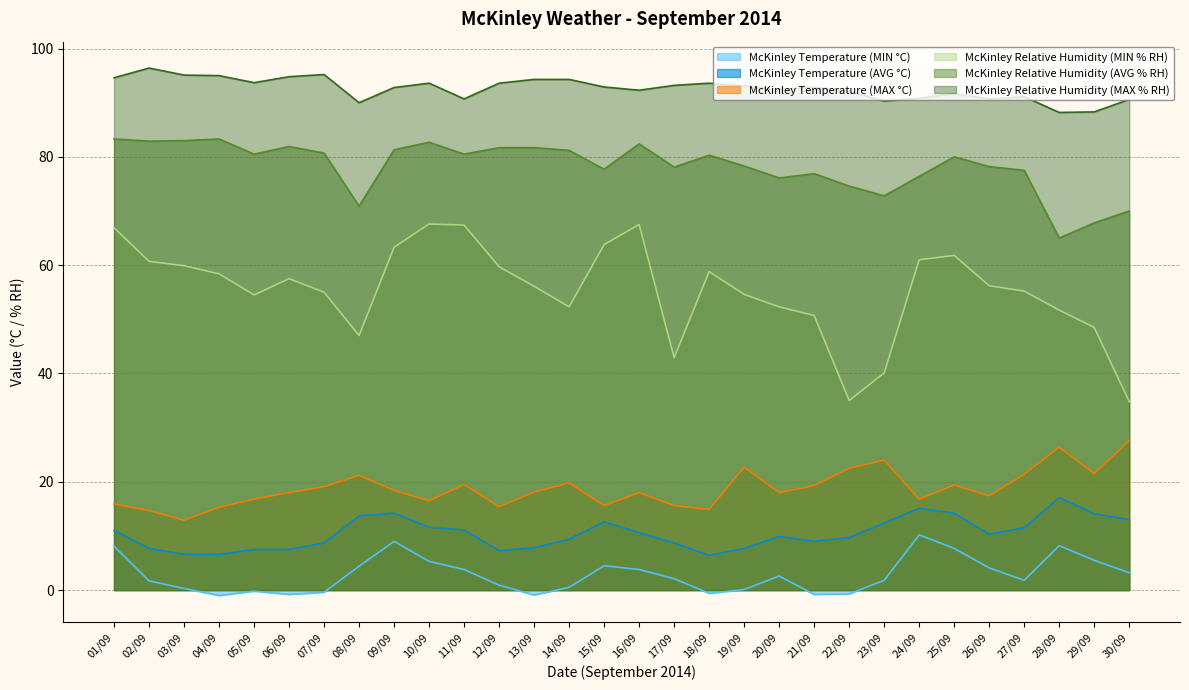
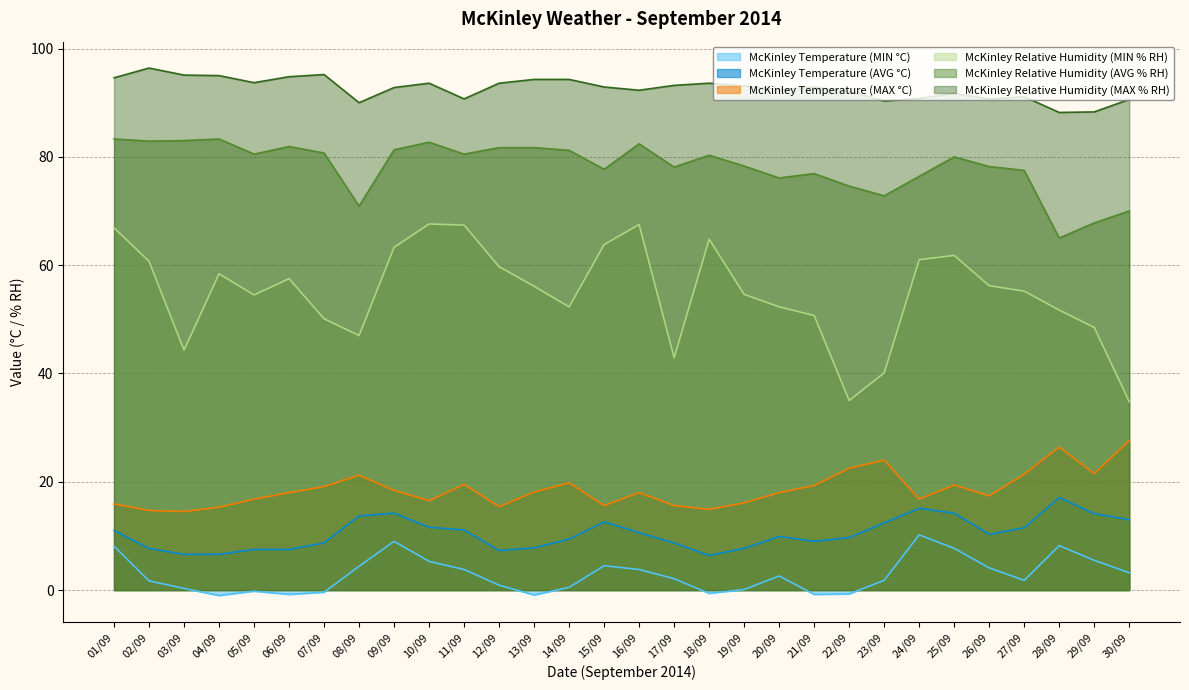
  {
    "McKinley Temperature (MAX °C)": {
      "01/09": 16,
      "02/09": 15,
-     "03/09": 13,
+     "03/09": 15,
      "04/09": 15,
      "05/09": 17,
      "06/09": 18,
      "07/09": 19,
      "08/09": 21,
      "09/09": 18,
      "10/09": 17,
      "11/09": 20,
      "12/09": 15,
      "13/09": 18,
      "14/09": 20,
      "15/09": 16,
      "16/09": 18,
      "17/09": 16,
      "18/09": 15,
-     "19/09": 23,
+     "19/09": 16,
      "20/09": 18,
      "21/09": 19,
      "22/09": 23,
      "23/09": 24,
      "24/09": 17,
      "25/09": 19,
      "26/09": 17,
      "27/09": 21,
      "28/09": 26,
      "29/09": 22,
      "30/09": 28
    },
    "McKinley Relative Humidity (MIN % RH)": {
      "01/09": 67,
      "02/09": 61,
-     "03/09": 60,
+     "03/09": 44,
      "04/09": 58,
      "05/09": 55,
      "06/09": 58,
-     "07/09": 55,
+     "07/09": 50,
      "08/09": 47,
      "09/09": 63,
      "10/09": 68,
      "11/09": 67,
      "12/09": 60,
      "13/09": 56,
      "14/09": 52,
      "15/09": 64,
      "16/09": 68,
      "17/09": 43,
-     "18/09": 59,
+     "18/09": 65,
      "19/09": 55,
      "20/09": 52,
      "21/09": 51,
      "22/09": 35,
      "23/09": 40,
      "24/09": 61,
      "25/09": 62,
      "26/09": 56,
      "27/09": 55,
      "28/09": 52,
      "29/09": 49,
      "30/09": 35
    }
  }
